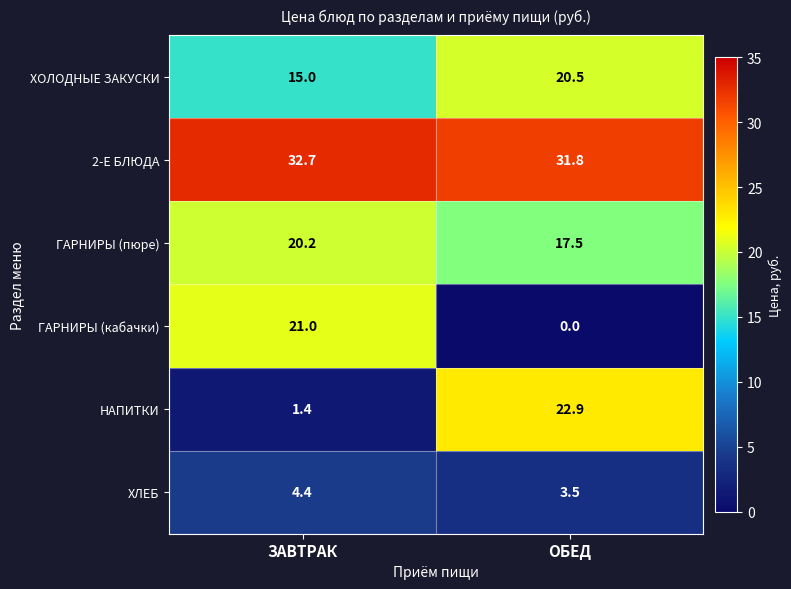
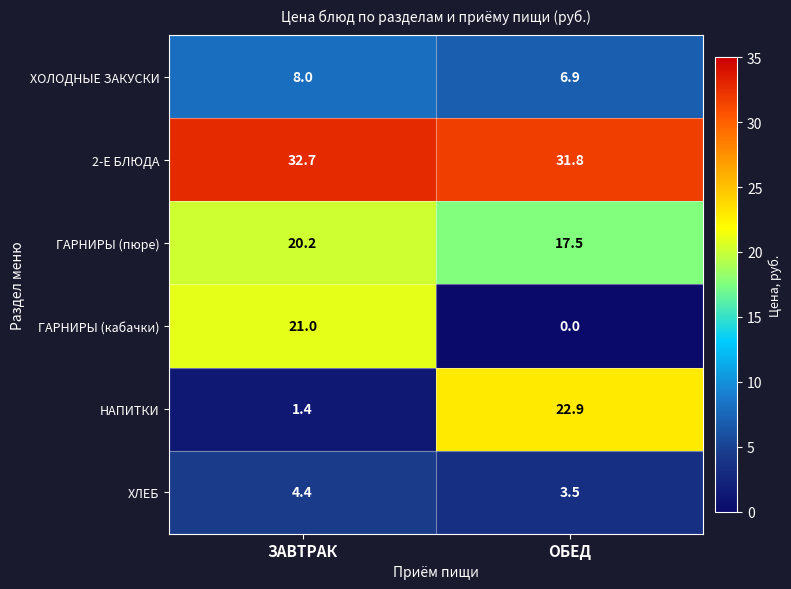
  {
    "ХОЛОДНЫЕ ЗАКУСКИ": {
-     "ЗАВТРАК": 15.0,
-     "ОБЕД": 20.5
+     "ЗАВТРАК": 8.0,
+     "ОБЕД": 6.9
    },
    "2-Е БЛЮДА": {
      "ЗАВТРАК": 32.7,
      "ОБЕД": 31.8
    },
    "ГАРНИРЫ (пюре)": {
      "ЗАВТРАК": 20.2,
      "ОБЕД": 17.5
    },
    "ГАРНИРЫ (кабачки)": {
      "ЗАВТРАК": 21.0,
      "ОБЕД": 0.0
    },
    "НАПИТКИ": {
      "ЗАВТРАК": 1.4,
      "ОБЕД": 22.9
    },
    "ХЛЕБ": {
      "ЗАВТРАК": 4.4,
      "ОБЕД": 3.5
    }
  }
